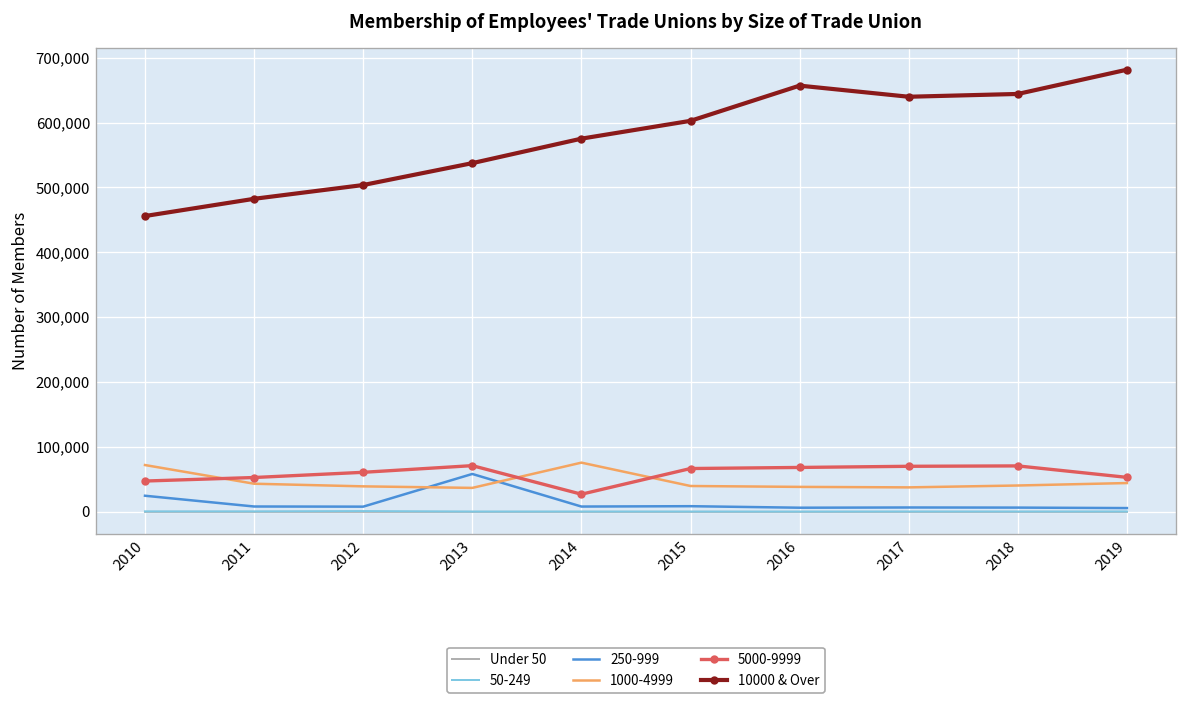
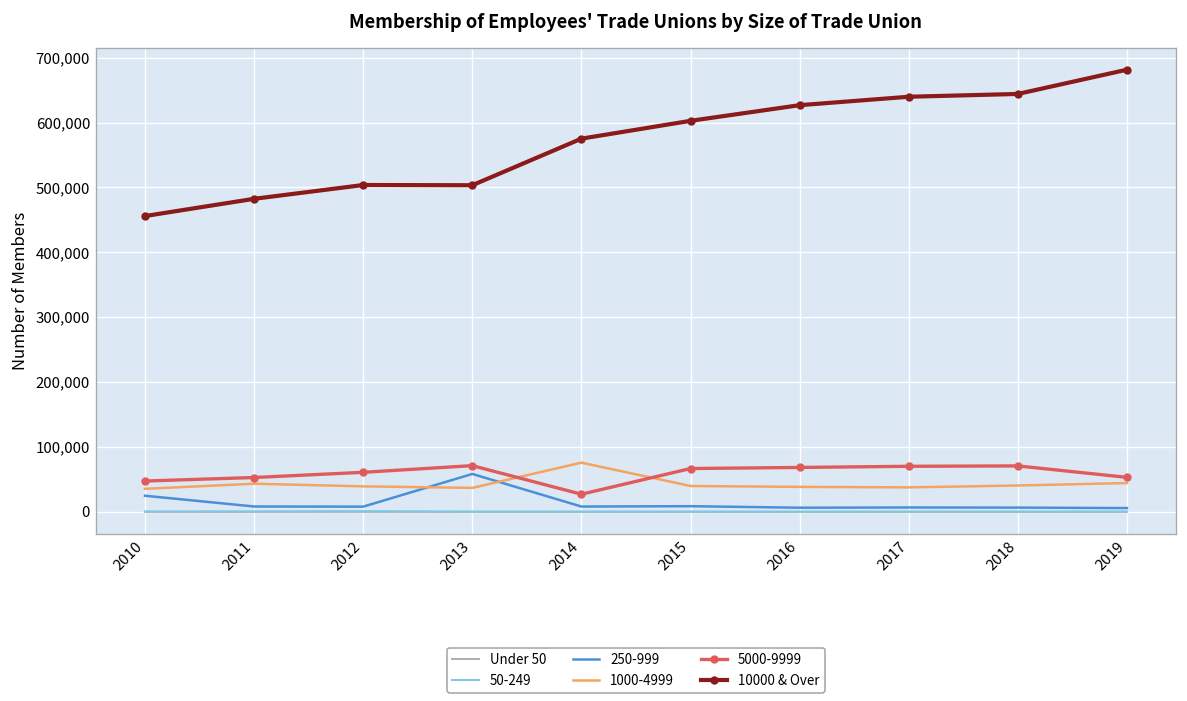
  {
    "250-999": {
      "2010": "20,000",
      "2011": "10,000",
      "2012": "10,000",
      "2013": "60,000",
      "2014": "10,000",
      "2015": "10,000",
      "2016": "10,000",
      "2017": "10,000",
      "2018": "10,000",
      "2019": "10,000"
    },
    "1000-4999": {
-     "2010": "70,000",
+     "2010": "40,000",
      "2011": "40,000",
      "2012": "40,000",
      "2013": "40,000",
      "2014": "80,000",
      "2015": "40,000",
      "2016": "40,000",
      "2017": "40,000",
      "2018": "40,000",
      "2019": "40,000"
    },
    "5000-9999": {
      "2010": "50,000",
      "2011": "50,000",
      "2012": "60,000",
      "2013": "70,000",
      "2014": "30,000",
      "2015": "70,000",
      "2016": "70,000",
      "2017": "70,000",
      "2018": "70,000",
      "2019": "50,000"
    },
    "10000 & Over": {
      "2010": "460,000",
      "2011": "480,000",
      "2012": "500,000",
-     "2013": "540,000",
+     "2013": "500,000",
      "2014": "580,000",
      "2015": "600,000",
-     "2016": "660,000",
+     "2016": "630,000",
      "2017": "640,000",
      "2018": "640,000",
      "2019": "680,000"
    }
  }
